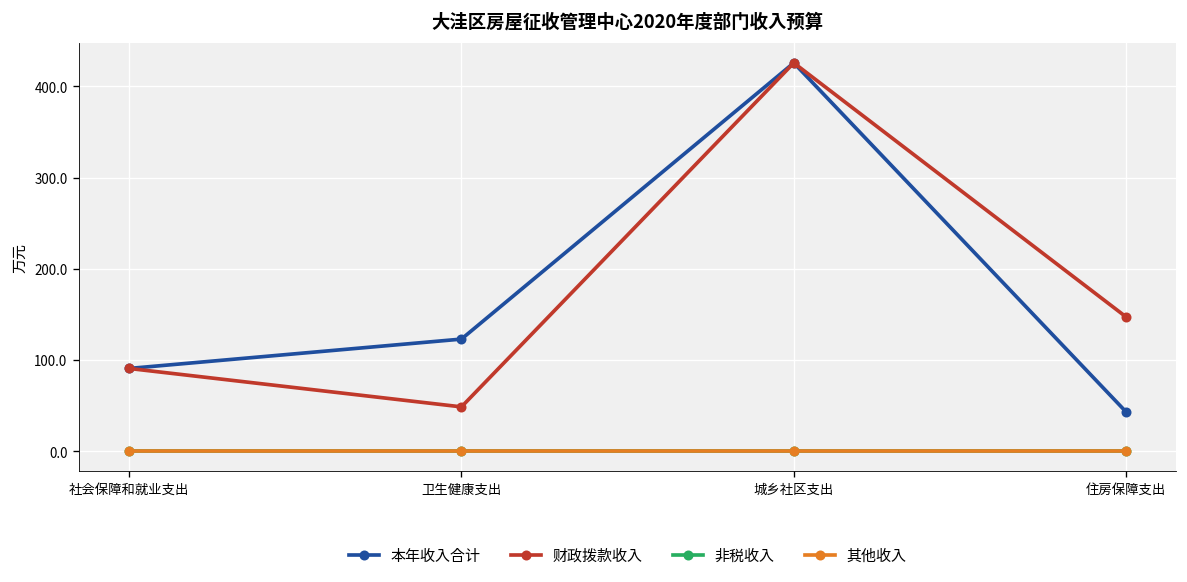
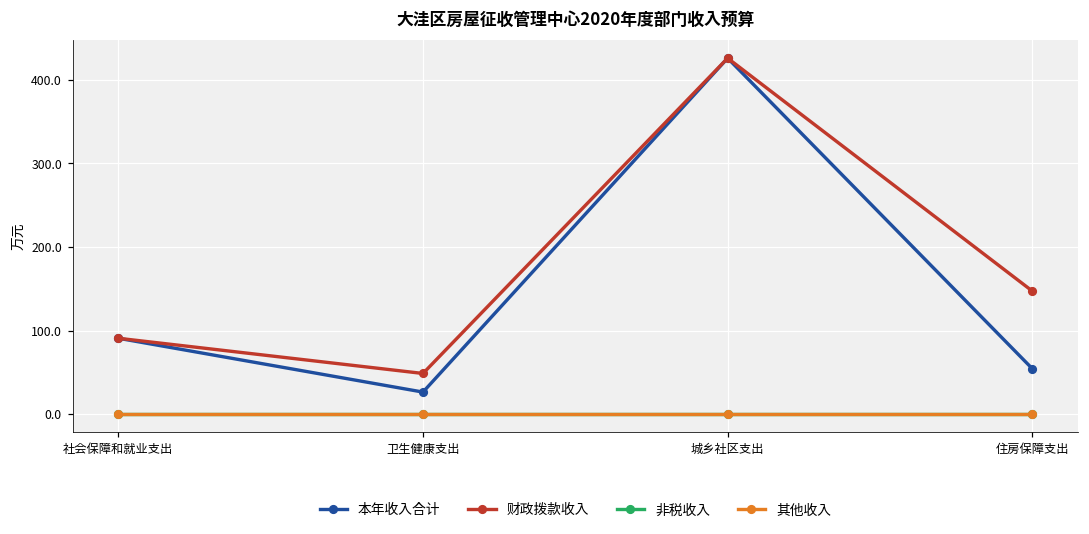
  {
    "本年收入合计": {
-     "卫生健康支出": 120,
-     "住房保障支出": 40
+     "卫生健康支出": 30,
+     "住房保障支出": 50
    },
    "财政拨款收入": {
      "卫生健康支出": 50,
      "住房保障支出": 150
    },
    "其他收入": {
      "社会保障和就业支出": 0,
      "卫生健康支出": 0,
      "城乡社区支出": 0,
      "住房保障支出": 0
    }
  }
